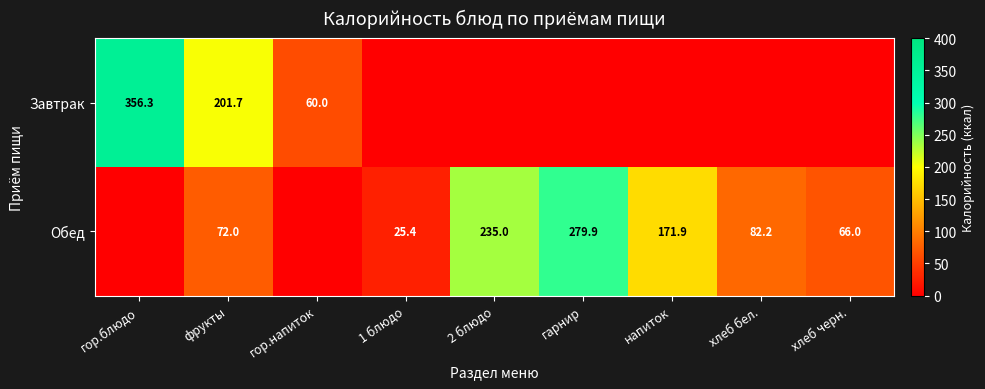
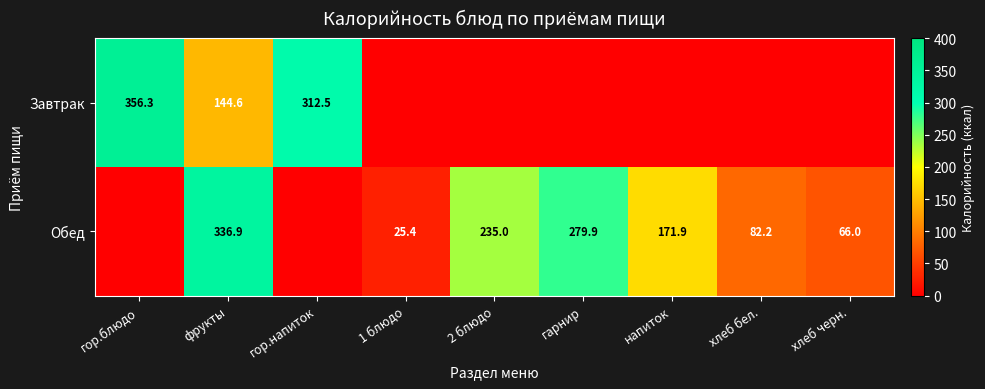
  {
    "Завтрак": {
      "гор.блюдо": 356.3,
-     "фрукты": 201.7,
-     "гор.напиток": 60.0
+     "фрукты": 144.6,
+     "гор.напиток": 312.5
    },
    "Обед": {
-     "фрукты": 72.0,
+     "фрукты": 336.9,
      "1 блюдо": 25.4,
      "2 блюдо": 235.0,
      "гарнир": 279.9,
      "напиток": 171.9,
      "хлеб бел.": 82.2,
      "хлеб черн.": 66.0
    }
  }
